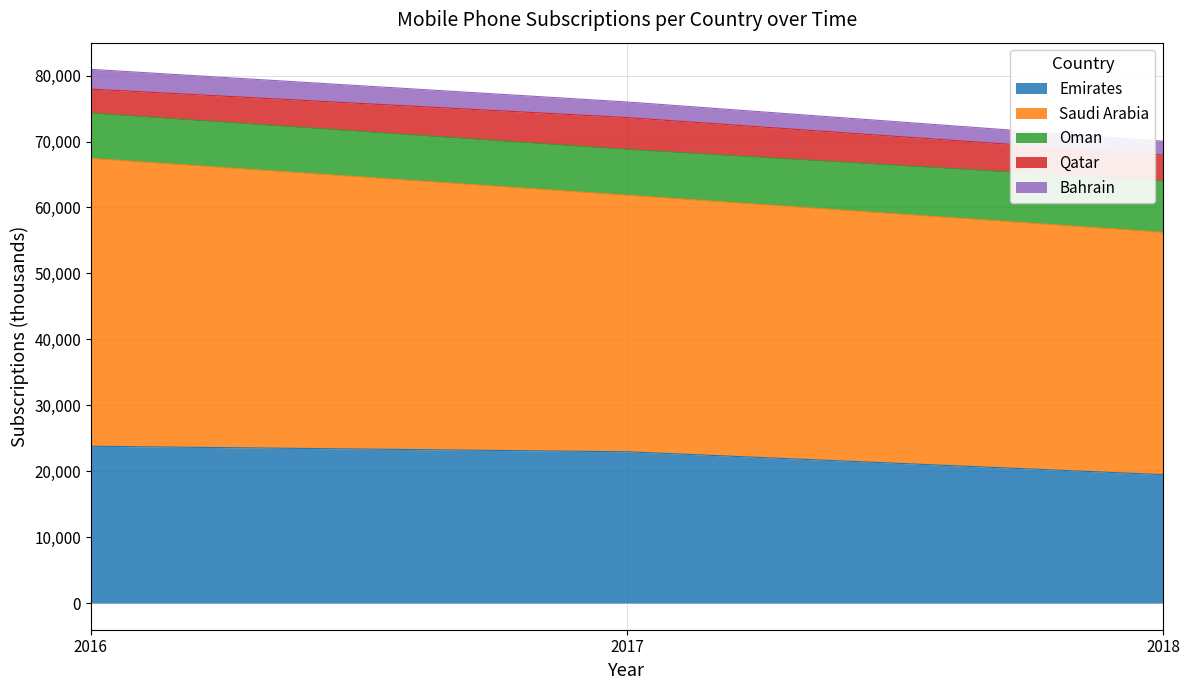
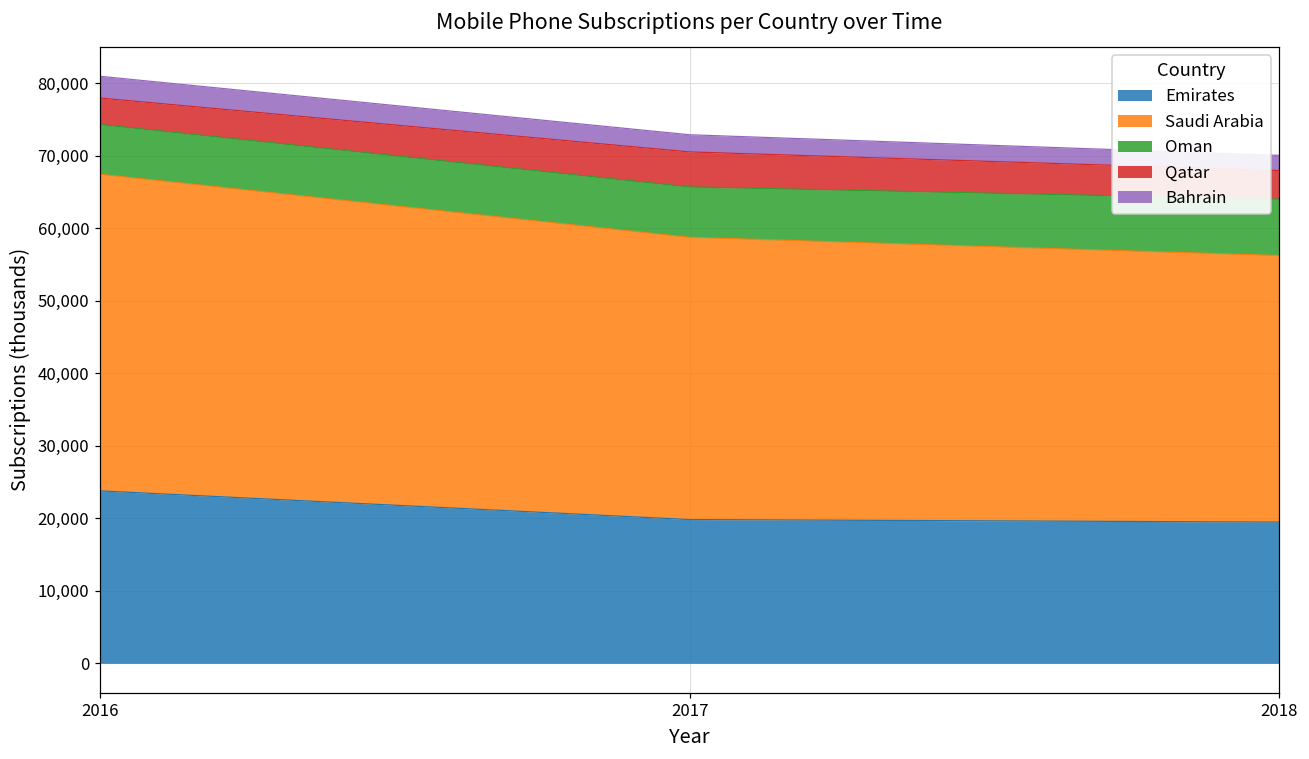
  {
    "Emirates": {
      "2016": "24,000",
-     "2017": "23,000",
+     "2017": "20,000",
      "2018": "19,000"
    },
    "Saudi Arabia": {
      "2016": "44,000",
      "2017": "39,000",
      "2018": "37,000"
    },
    "Oman": {
      "2016": "7,000",
      "2017": "7,000",
      "2018": "8,000"
    },
    "Qatar": {
      "2016": "4,000",
      "2017": "5,000",
      "2018": "4,000"
    },
    "Bahrain": {
      "2016": "3,000",
      "2017": "2,000",
      "2018": "2,000"
    }
  }
